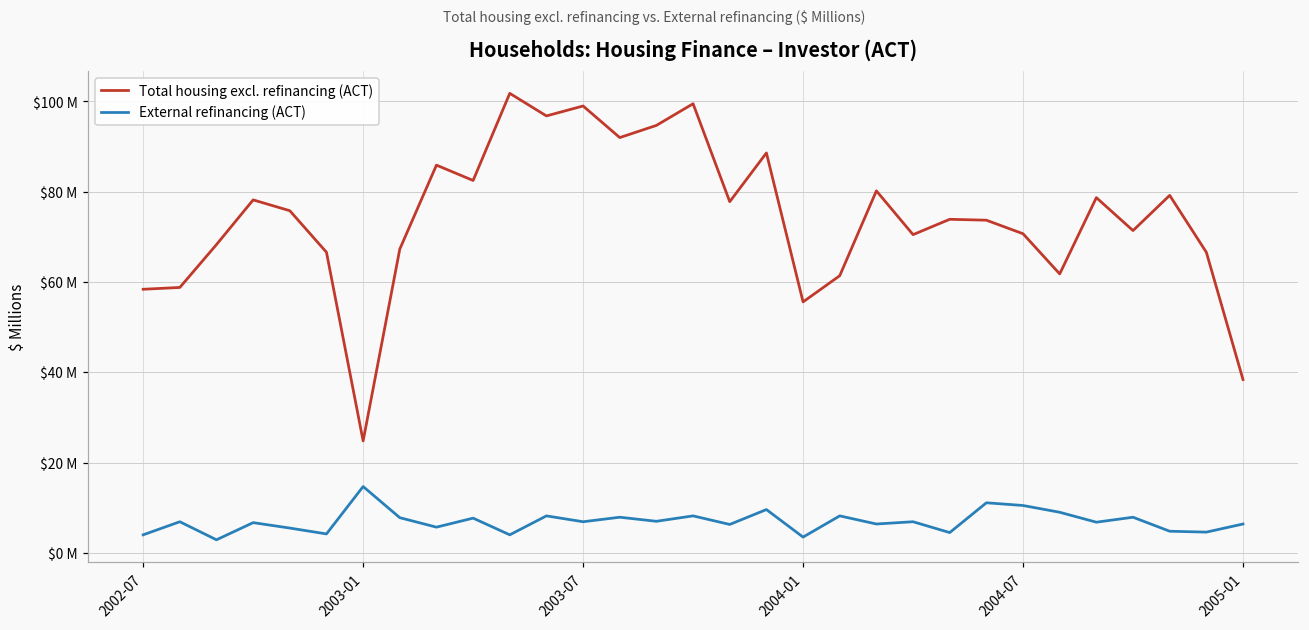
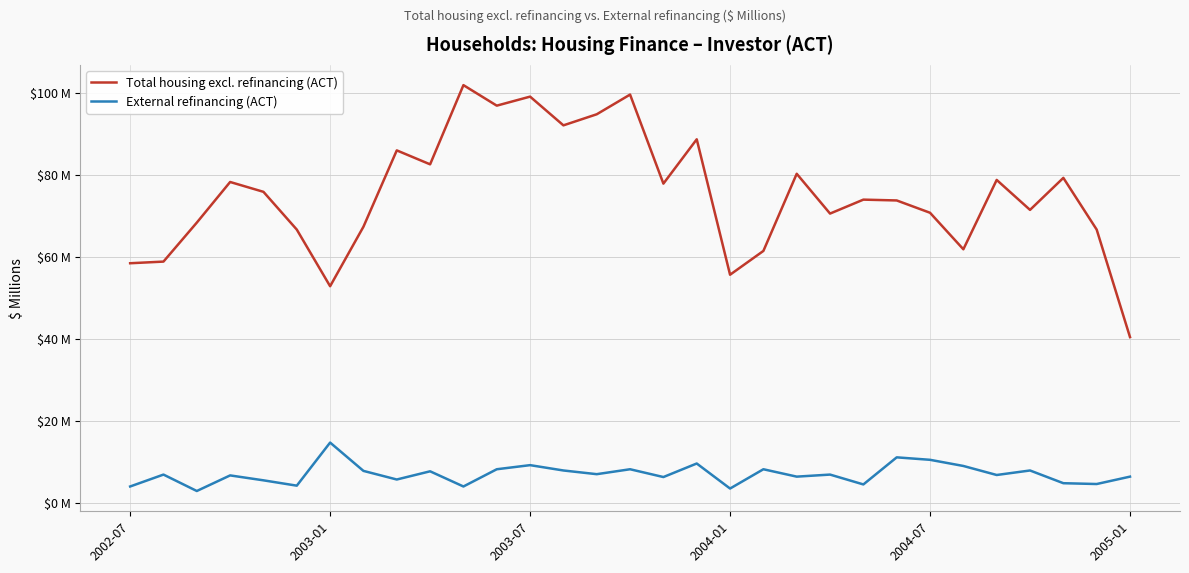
  {
    "Total housing excl. refinancing (ACT)": {
      "2002-07": "$58000000",
-     "2003-01": "$25000000",
+     "2003-01": "$53000000",
      "2003-07": "$99000000",
      "2004-01": "$56000000",
      "2004-07": "$71000000",
-     "2005-01": "$38000000"
+     "2005-01": "$40000000"
    },
    "External refinancing (ACT)": {
      "2002-07": "$4000000",
      "2003-01": "$15000000",
-     "2003-07": "$7000000",
+     "2003-07": "$9000000",
      "2004-01": "$4000000",
      "2004-07": "$11000000",
      "2005-01": "$6000000"
    }
  }
